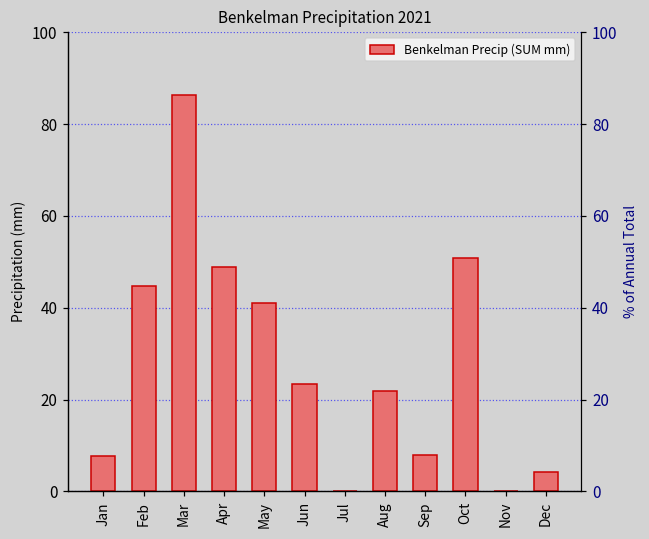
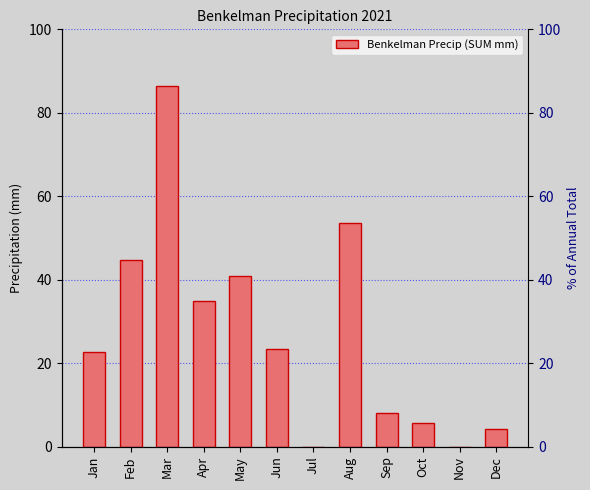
  {
-   "Jan": 8,
+   "Jan": 23,
    "Feb": 45,
    "Mar": 86,
-   "Apr": 49,
+   "Apr": 35,
    "May": 41,
    "Jun": 23,
    "Jul": 0,
-   "Aug": 22,
+   "Aug": 54,
    "Sep": 8,
-   "Oct": 51,
+   "Oct": 6,
    "Nov": 0,
    "Dec": 4
  }
